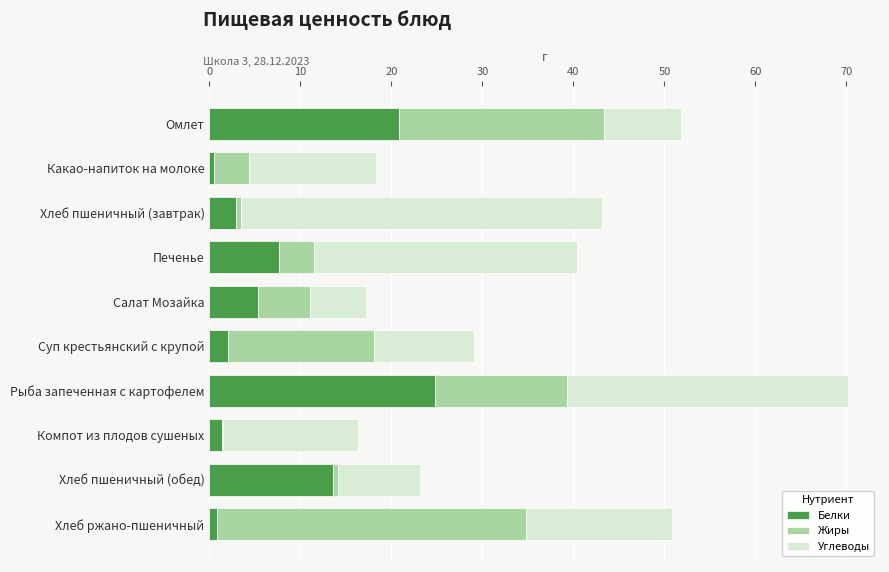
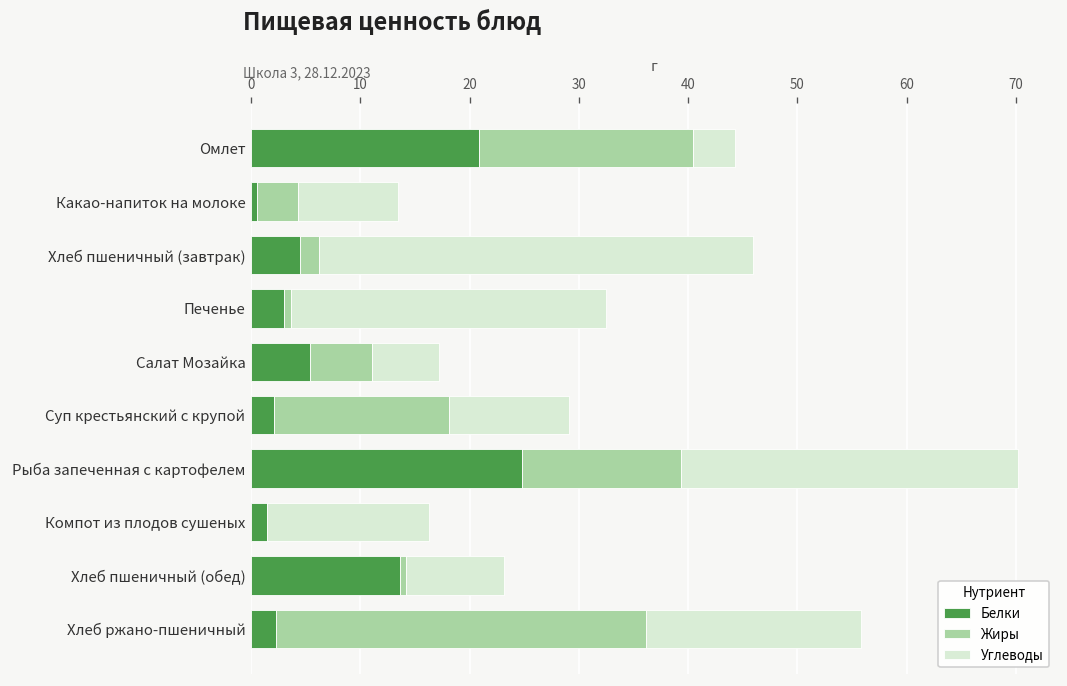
  {
    "Белки": {
      "Омлет": 21,
      "Какао-напиток на молоке": 1,
-     "Хлеб пшеничный (завтрак)": 3,
-     "Печенье": 8,
+     "Хлеб пшеничный (завтрак)": 5,
+     "Печенье": 3,
      "Салат Мозайка": 5,
      "Суп крестьянский с крупой": 2,
      "Рыба запеченная с картофелем": 25,
      "Компот из плодов сушеных": 1,
      "Хлеб пшеничный (обед)": 14,
-     "Хлеб ржано-пшеничный": 1
+     "Хлеб ржано-пшеничный": 2
    },
    "Жиры": {
-     "Омлет": 22,
+     "Омлет": 20,
      "Какао-напиток на молоке": 4,
-     "Хлеб пшеничный (завтрак)": 1,
-     "Печенье": 4,
+     "Хлеб пшеничный (завтрак)": 2,
+     "Печенье": 1,
      "Салат Мозайка": 6,
      "Суп крестьянский с крупой": 16,
      "Рыба запеченная с картофелем": 15,
      "Хлеб пшеничный (обед)": 1,
      "Хлеб ржано-пшеничный": 34
    },
    "Углеводы": {
-     "Омлет": 9,
-     "Какао-напиток на молоке": 14,
+     "Омлет": 4,
+     "Какао-напиток на молоке": 9,
      "Хлеб пшеничный (завтрак)": 40,
      "Печенье": 29,
      "Салат Мозайка": 6,
      "Суп крестьянский с крупой": 11,
      "Рыба запеченная с картофелем": 31,
      "Компот из плодов сушеных": 15,
      "Хлеб пшеничный (обед)": 9,
-     "Хлеб ржано-пшеничный": 16
+     "Хлеб ржано-пшеничный": 20
    }
  }
